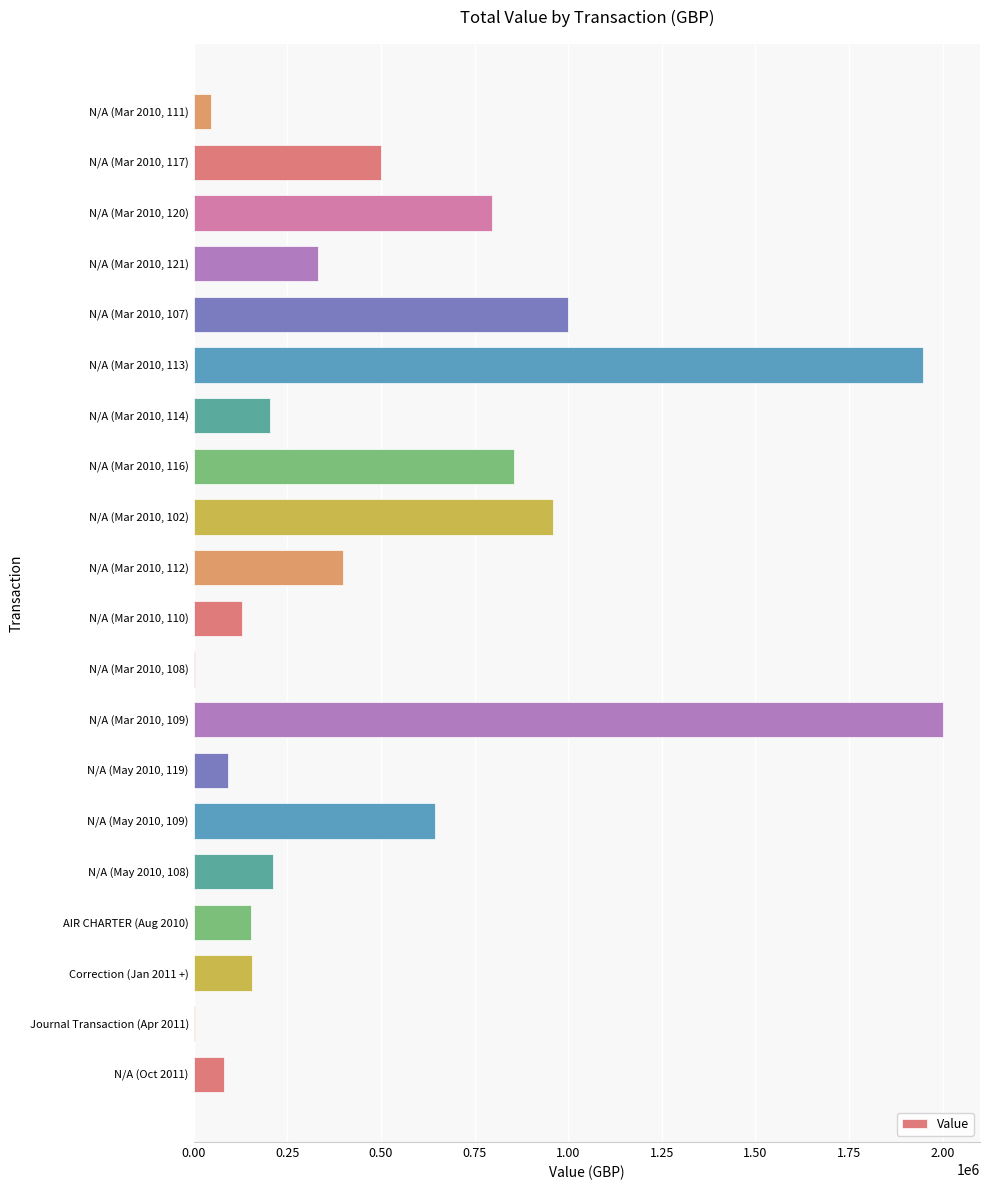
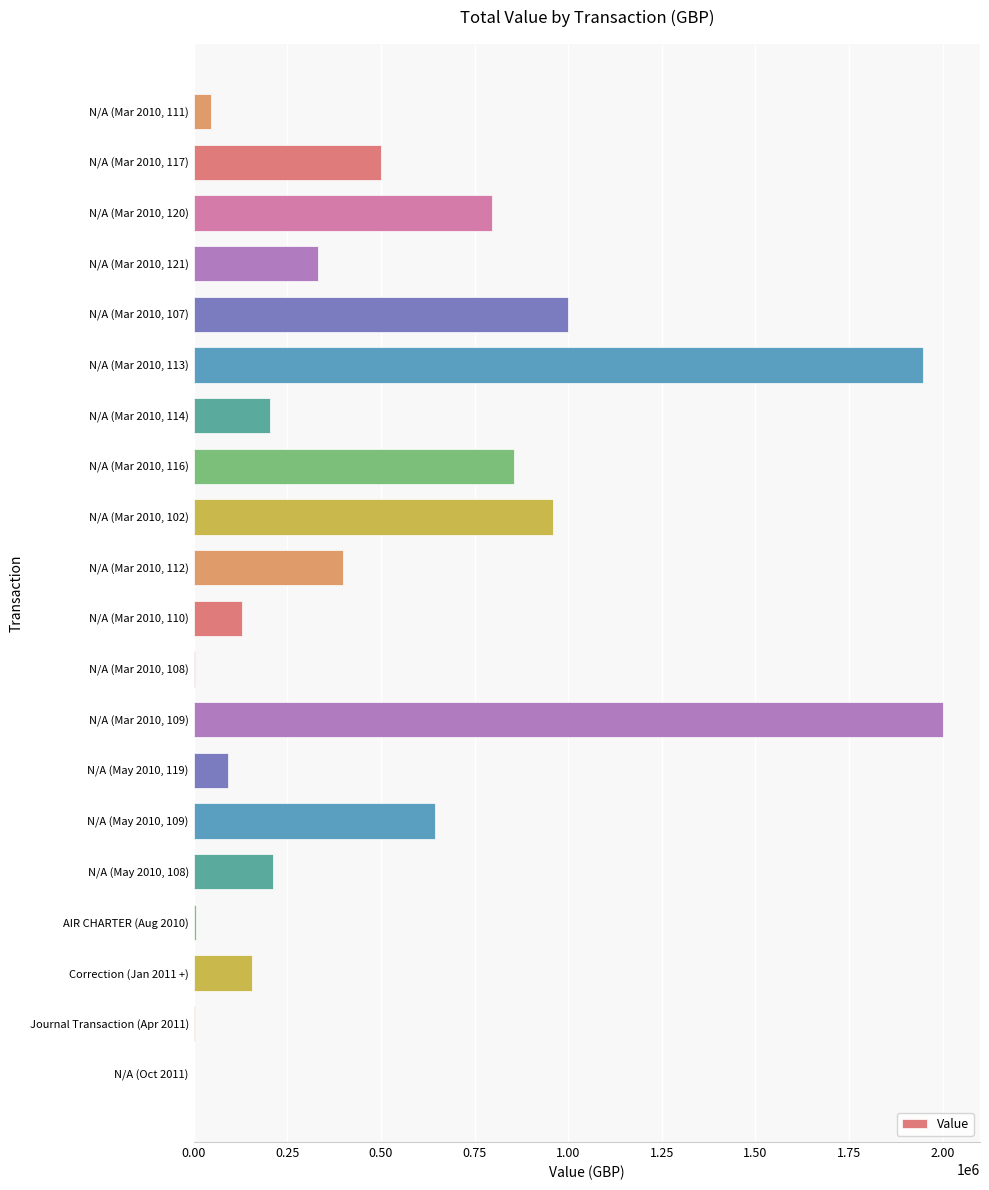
  {
    "N/A (Mar 2010, 111)": 50000,
    "N/A (Mar 2010, 117)": 500000,
    "N/A (Mar 2010, 120)": 800000,
    "N/A (Mar 2010, 121)": 330000,
    "N/A (Mar 2010, 107)": 1000000,
    "N/A (Mar 2010, 113)": 1950000,
    "N/A (Mar 2010, 114)": 200000,
    "N/A (Mar 2010, 116)": 860000,
    "N/A (Mar 2010, 102)": 960000,
    "N/A (Mar 2010, 112)": 400000,
    "N/A (Mar 2010, 110)": 130000,
    "N/A (Mar 2010, 109)": 2000000,
    "N/A (May 2010, 119)": 90000,
    "N/A (May 2010, 109)": 650000,
    "N/A (May 2010, 108)": 210000,
-   "AIR CHARTER (Aug 2010)": 150000,
+   "AIR CHARTER (Aug 2010)": 10000,
    "Correction (Jan 2011 +)": 160000,
-   "N/A (Oct 2011)": 80000
+   "N/A (Oct 2011)": 0
  }
